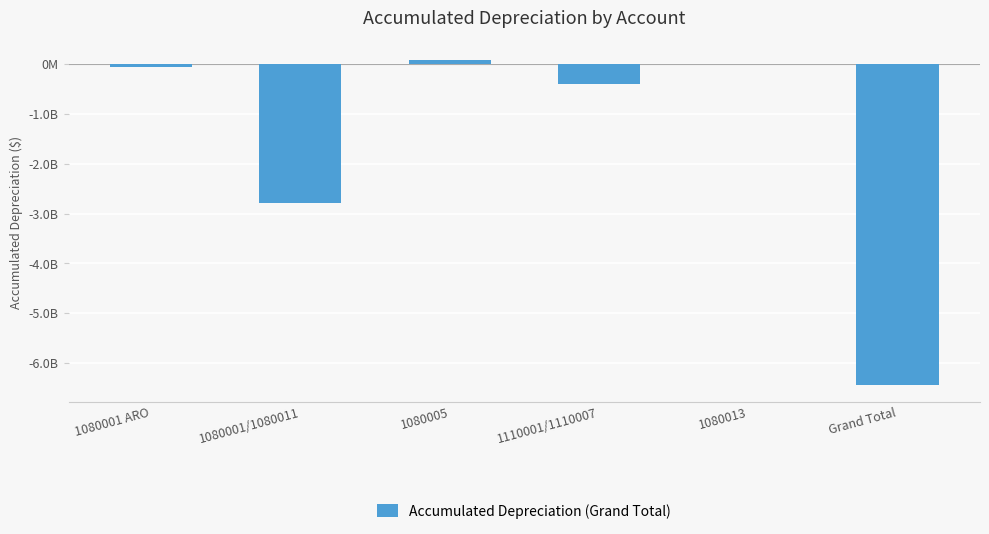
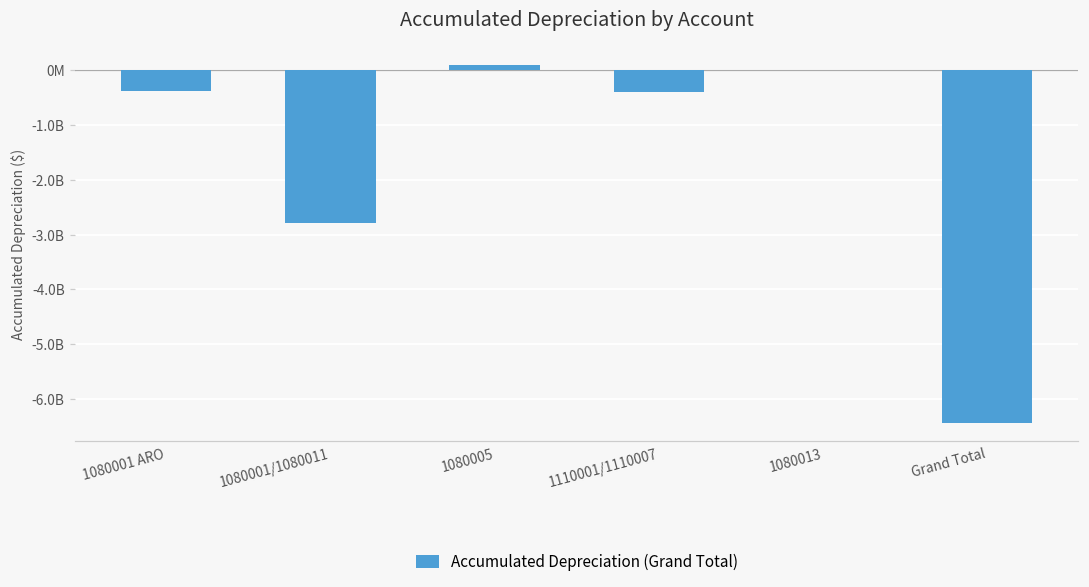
  {
-   "1080001 ARO": -100000000,
+   "1080001 ARO": -400000000,
    "1080001/1080011": -2800000000,
    "1080005": 100000000,
    "1110001/1110007": -400000000,
    "1080013": 0,
    "Grand Total": -6400000000
  }
